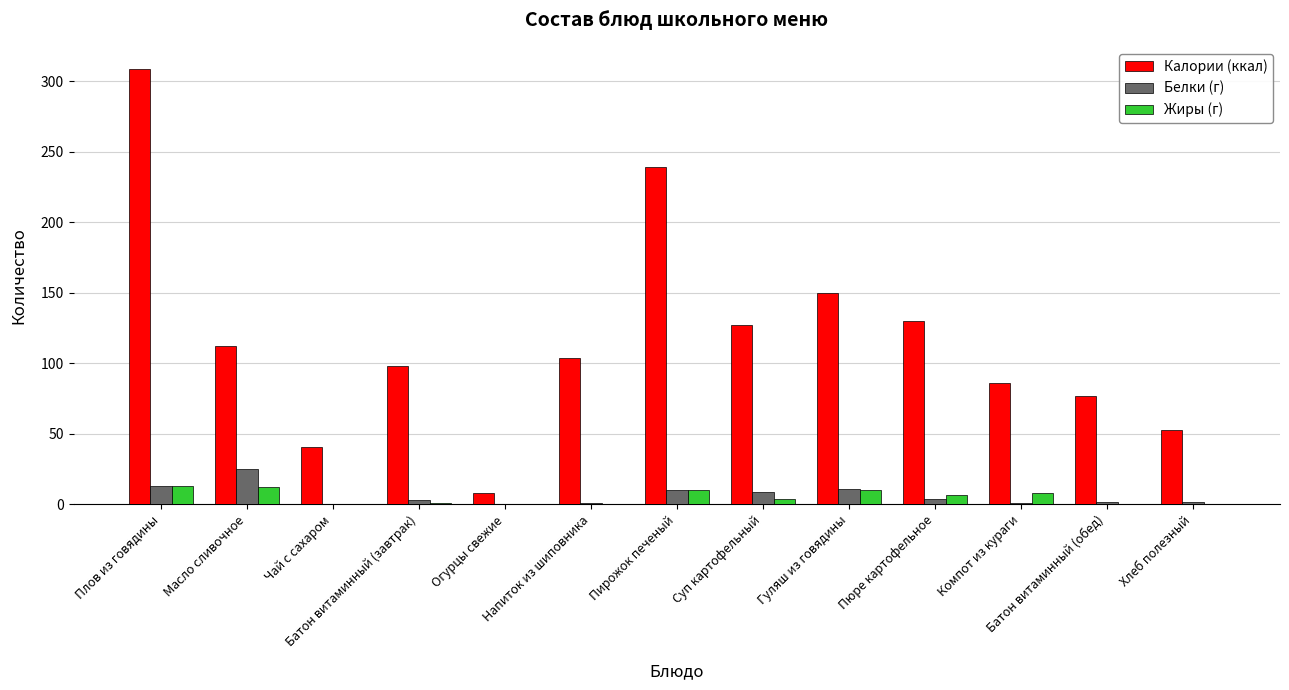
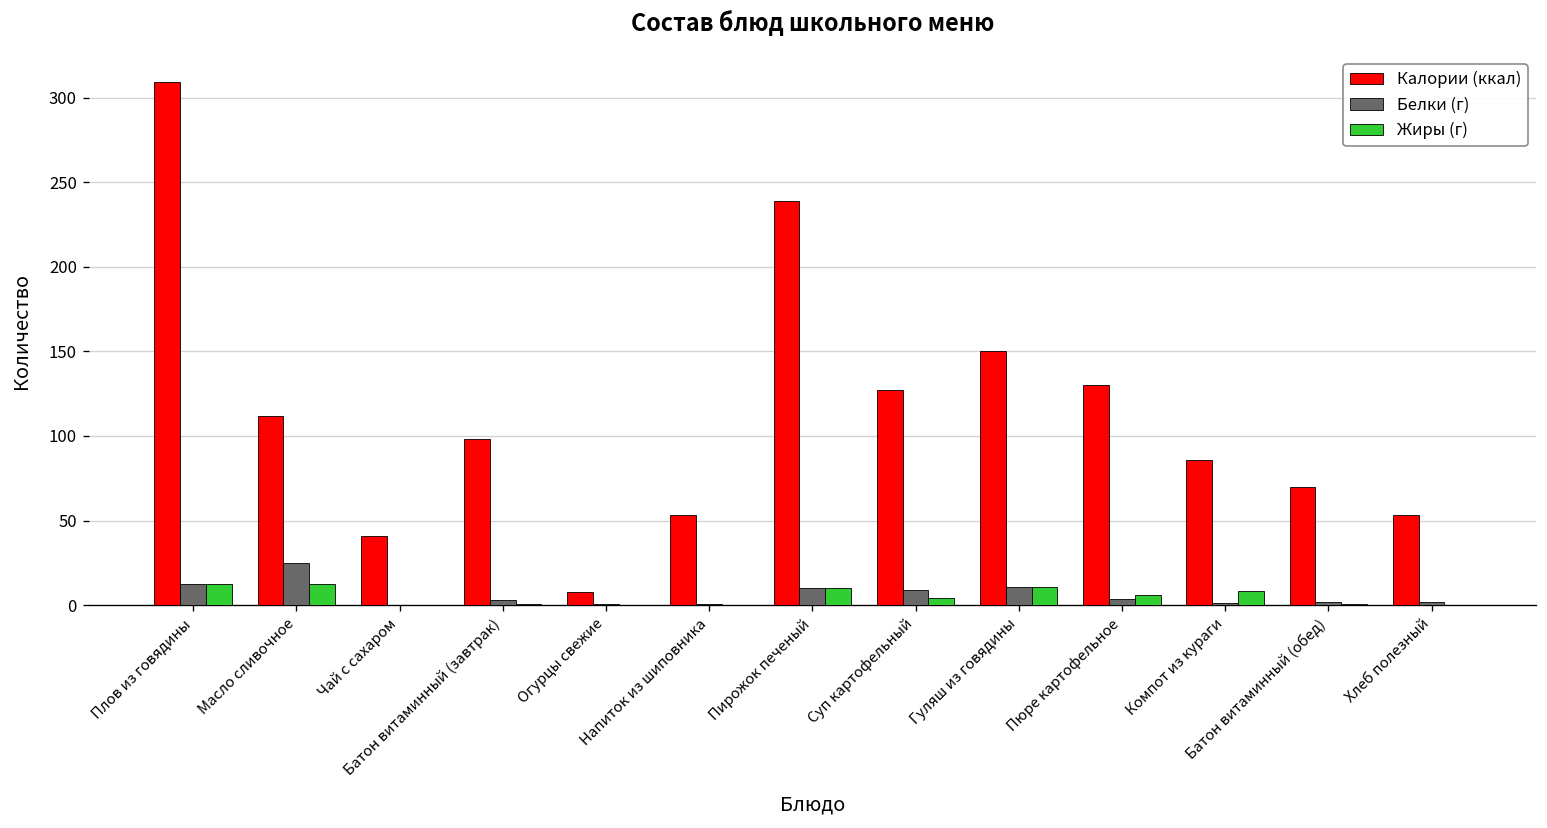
  {
    "Калории (ккал)": {
      "Плов из говядины": 309,
      "Масло сливочное": 112,
      "Чай с сахаром": 41,
      "Батон витаминный (завтрак)": 98,
      "Огурцы свежие": 8,
-     "Напиток из шиповника": 104,
+     "Напиток из шиповника": 53,
      "Пирожок печеный": 239,
      "Суп картофельный": 127,
      "Гуляш из говядины": 150,
      "Пюре картофельное": 130,
      "Компот из кураги": 86,
-     "Батон витаминный (обед)": 77,
+     "Батон витаминный (обед)": 70,
      "Хлеб полезный": 53
    },
    "Белки (г)": {
      "Плов из говядины": 13,
      "Масло сливочное": 25,
      "Батон витаминный (завтрак)": 3,
      "Пирожок печеный": 10,
      "Суп картофельный": 9,
      "Гуляш из говядины": 11,
      "Пюре картофельное": 4,
      "Батон витаминный (обед)": 2,
      "Хлеб полезный": 2
    },
    "Жиры (г)": {
      "Плов из говядины": 13,
      "Масло сливочное": 12,
      "Пирожок печеный": 10,
      "Суп картофельный": 4,
      "Гуляш из говядины": 11,
      "Пюре картофельное": 6,
      "Компот из кураги": 8
    }
  }
